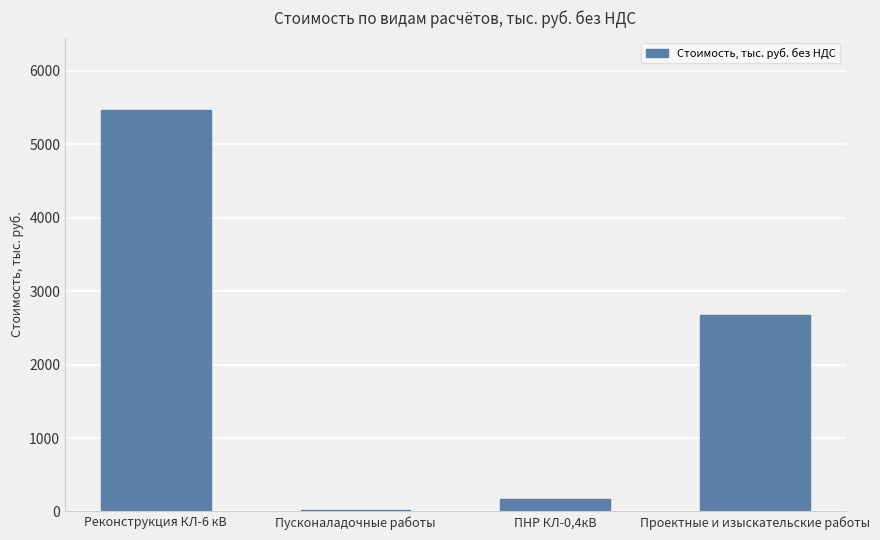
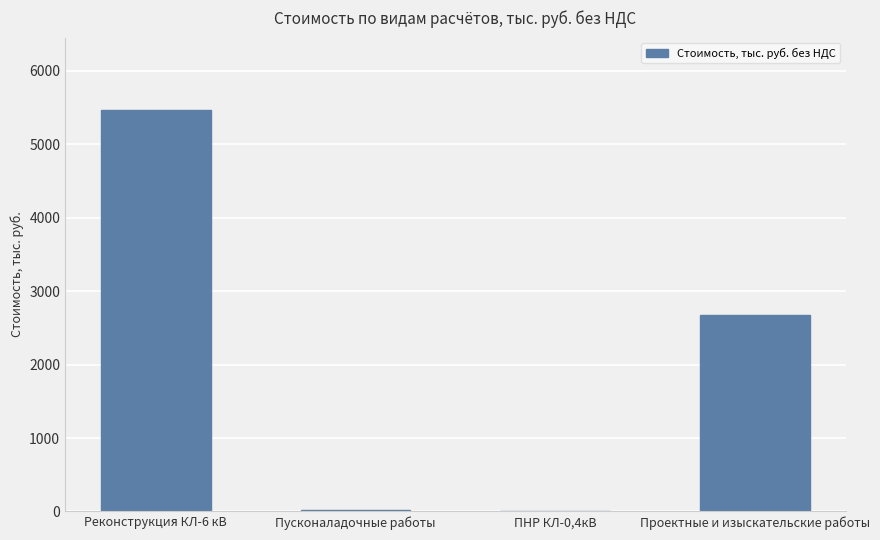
  {
    "Реконструкция КЛ-6 кВ": 5500,
-   "ПНР КЛ-0,4кВ": 200,
+   "ПНР КЛ-0,4кВ": 0,
    "Проектные и изыскательские работы": 2700
  }
